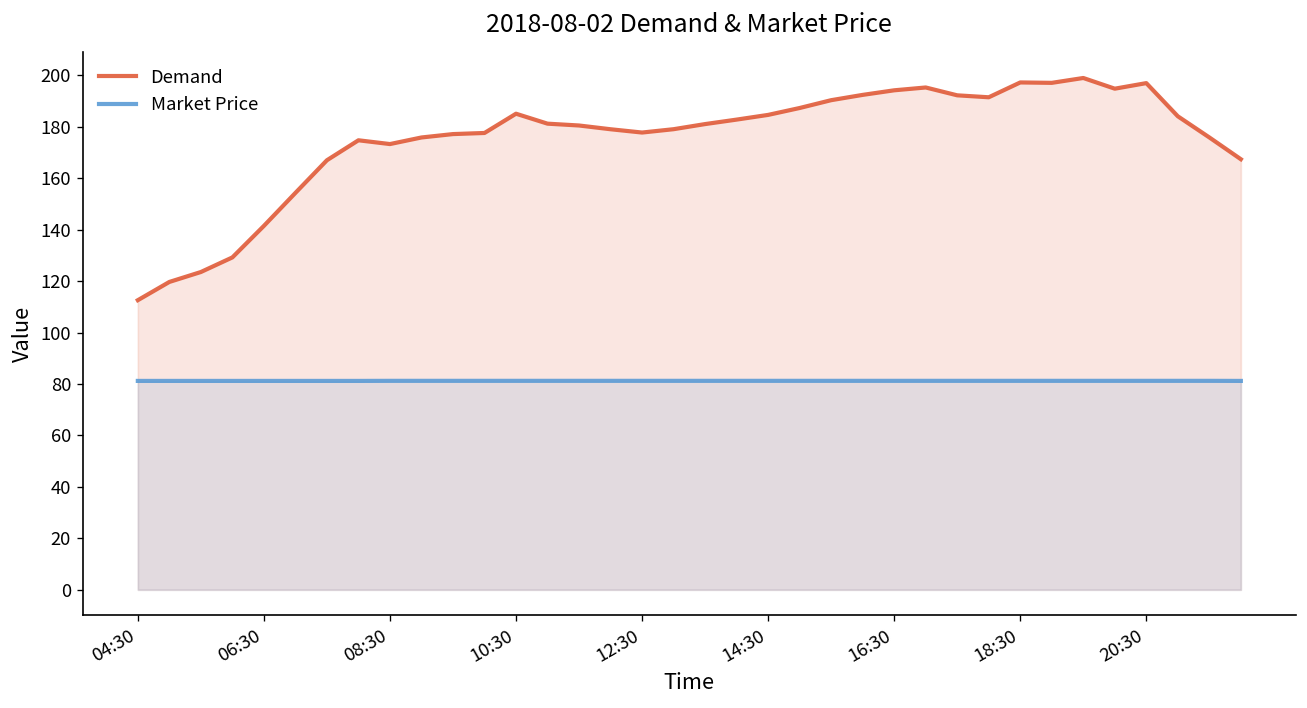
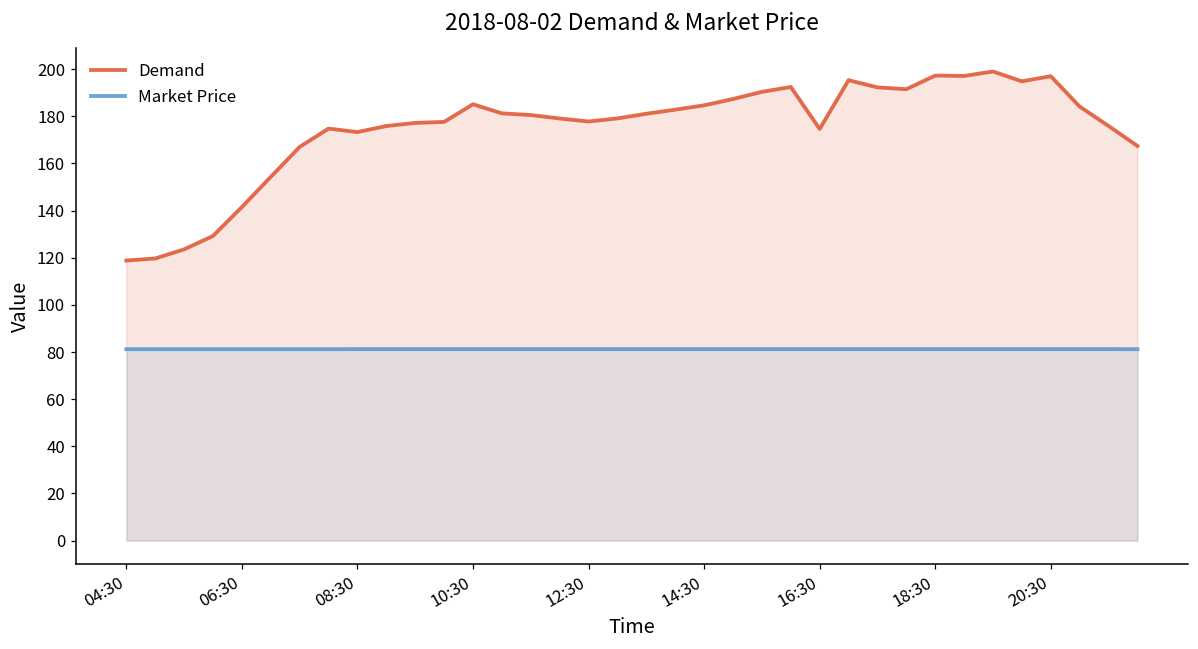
  {
    "Demand": {
-     "04:30": 113,
+     "04:30": 119,
      "06:30": 141,
      "08:30": 173,
      "10:30": 185,
      "12:30": 178,
      "14:30": 185,
-     "16:30": 194,
+     "16:30": 175,
      "18:30": 197,
      "20:30": 197
    },
    "Market Price": {
      "04:30": 81,
      "06:30": 81,
      "08:30": 81,
      "10:30": 81,
      "12:30": 81,
      "14:30": 81,
      "16:30": 81,
      "18:30": 81,
      "20:30": 81
    }
  }
